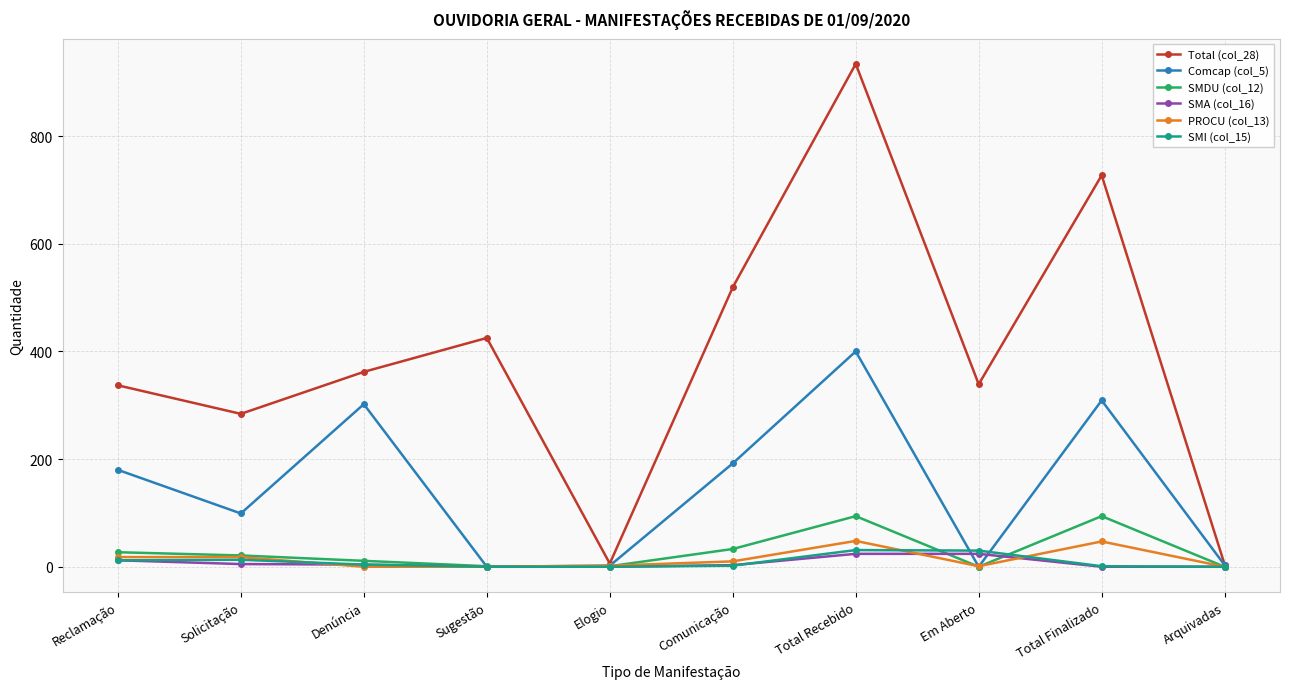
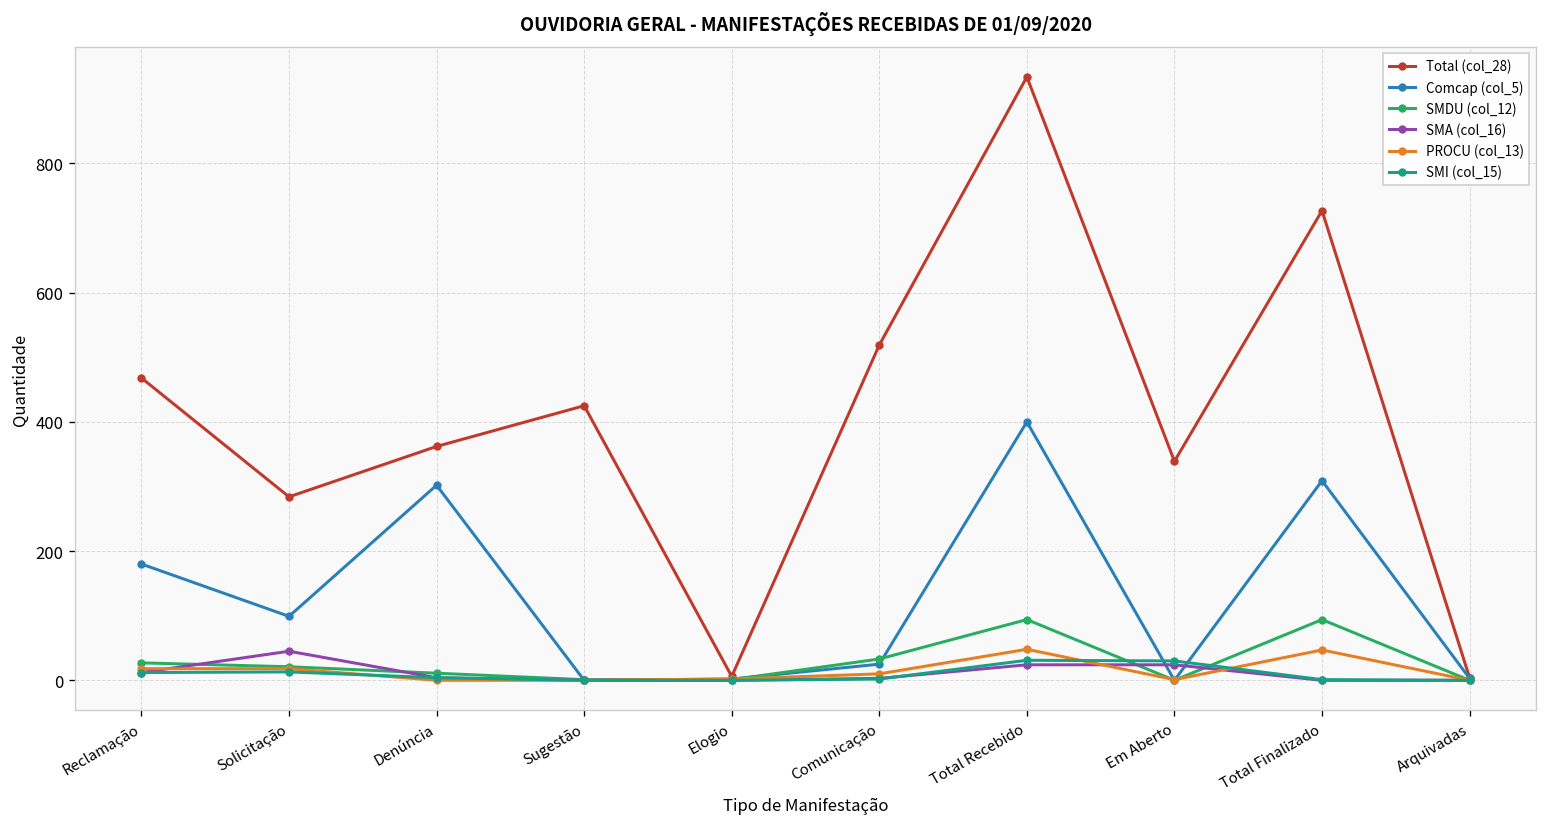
  {
    "Total (col_28)": {
-     "Reclamação": 340,
+     "Reclamação": 470,
      "Solicitação": 280,
      "Denúncia": 360,
      "Sugestão": 430,
      "Comunicação": 520,
      "Total Recebido": 930,
      "Em Aberto": 340,
      "Total Finalizado": 730
    },
    "Comcap (col_5)": {
      "Reclamação": 180,
      "Solicitação": 100,
      "Denúncia": 300,
-     "Comunicação": 190,
+     "Comunicação": 30,
      "Total Recebido": 400,
      "Total Finalizado": 310
    },
    "SMA (col_16)": {
-     "Solicitação": 10,
+     "Solicitação": 50,
      "Total Recebido": 20,
      "Em Aberto": 20
    },
    "PROCU (col_13)": {
      "Reclamação": 20,
      "Comunicação": 10,
      "Total Recebido": 50,
      "Total Finalizado": 50
    }
  }
